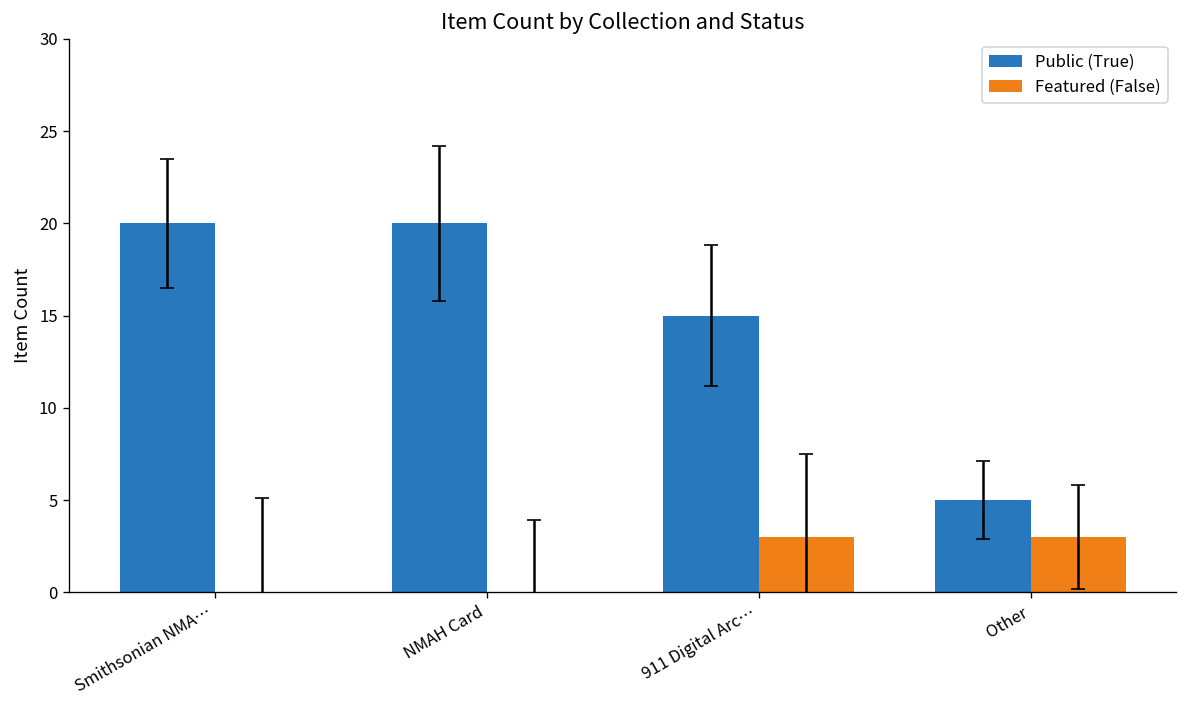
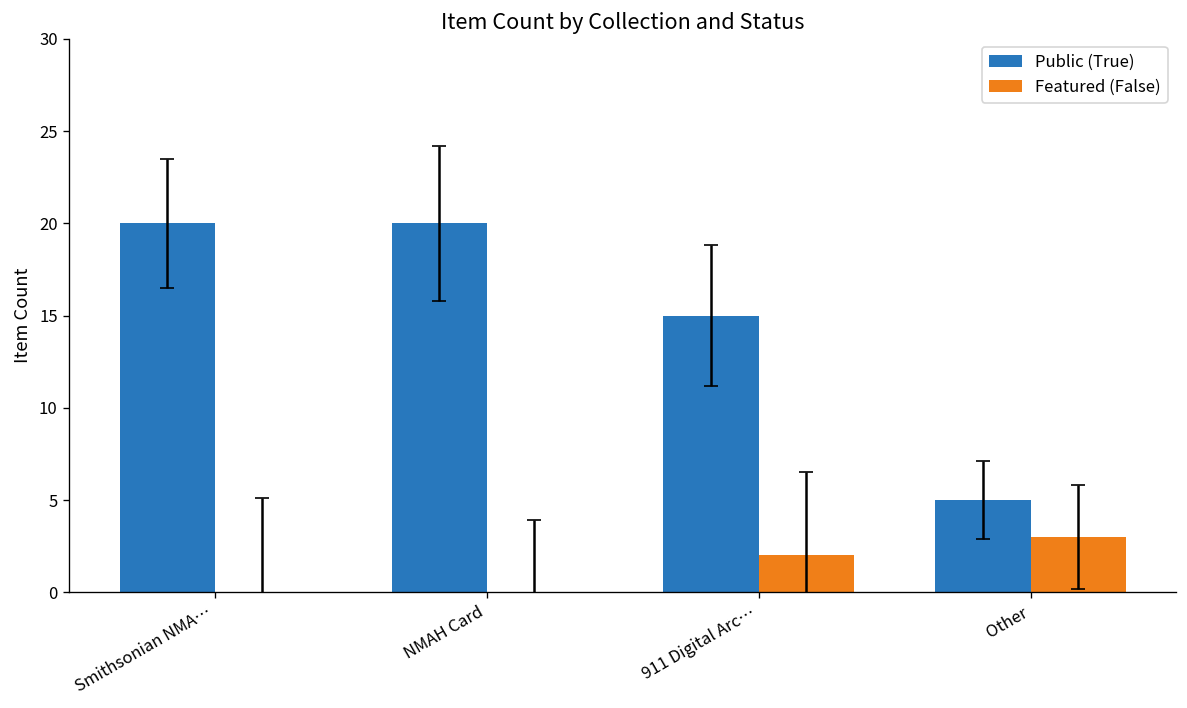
  {
    "Featured (False)": {
      "Smithsonian NMA…": 0,
      "NMAH Card": 0,
-     "911 Digital Arc…": 3,
+     "911 Digital Arc…": 2,
      "Other": 3
    }
  }
